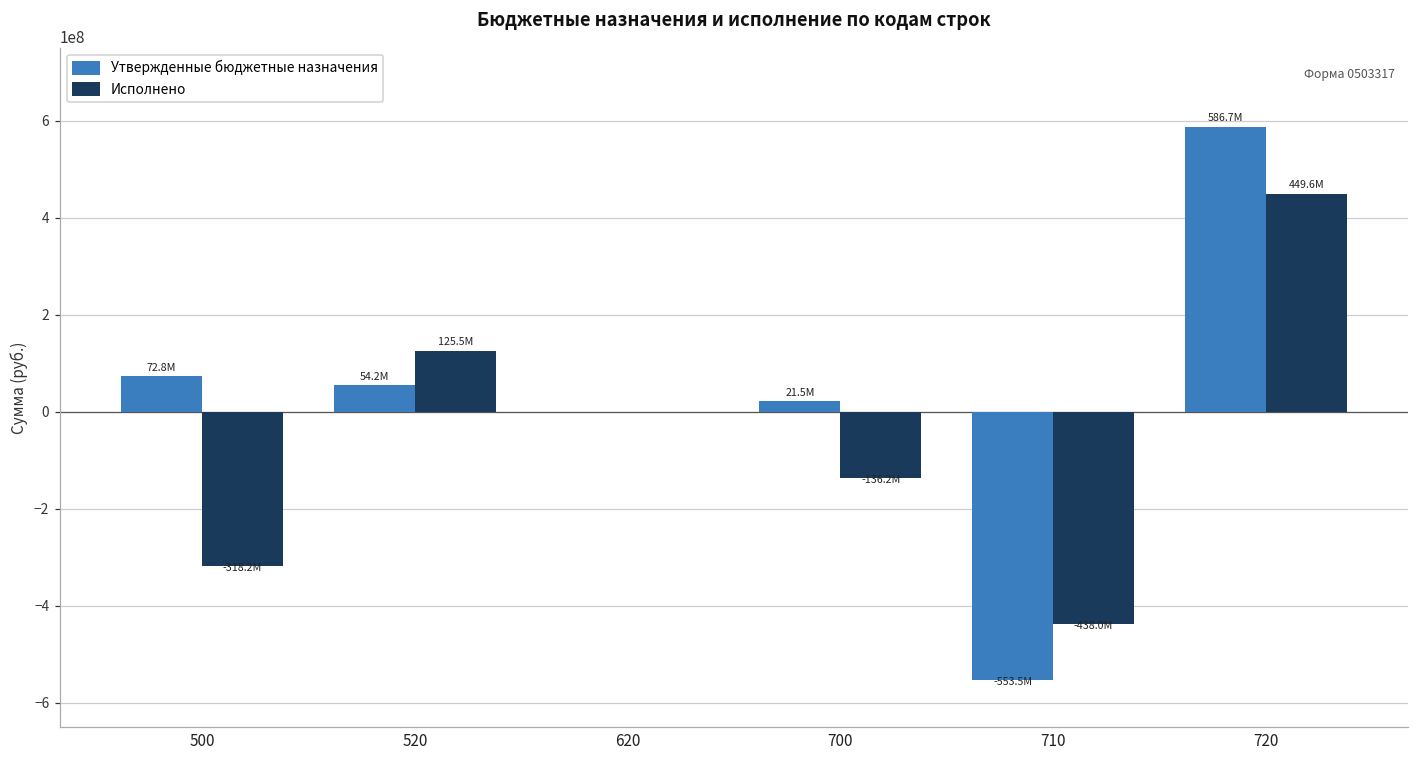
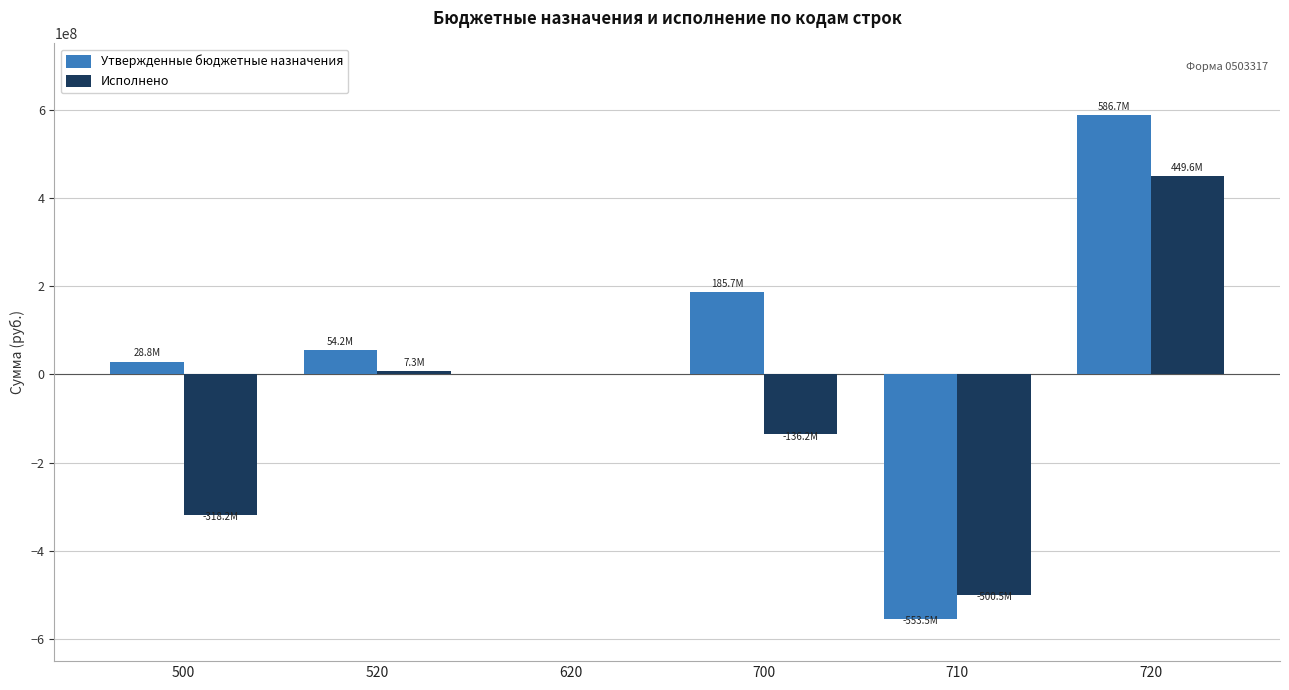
  {
    "Утвержденные бюджетные назначения": {
-     "500": "72.8M",
+     "500": "28.8M",
      "520": "54.2M",
-     "700": "21.5M",
+     "700": "185.7M",
      "710": "-553.5M",
      "720": "586.7M"
    },
    "Исполнено": {
      "500": "-318.2M",
-     "520": "125.5M",
+     "520": "7.3M",
      "700": "-136.2M",
-     "710": "-438.0M",
+     "710": "-500.5M",
      "720": "449.6M"
    }
  }
